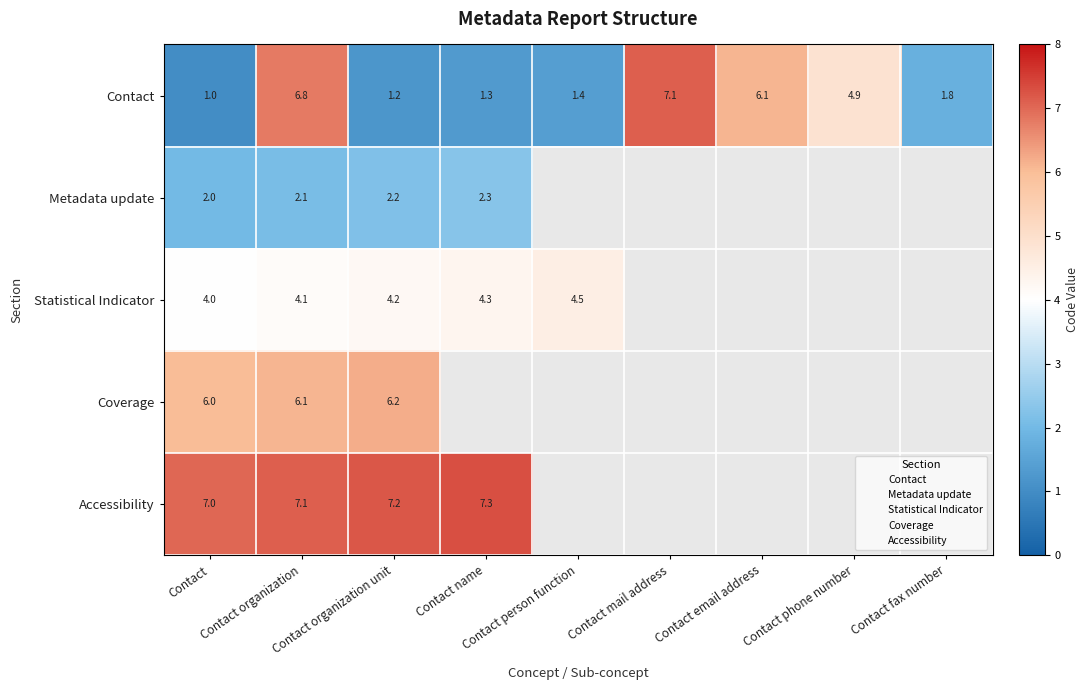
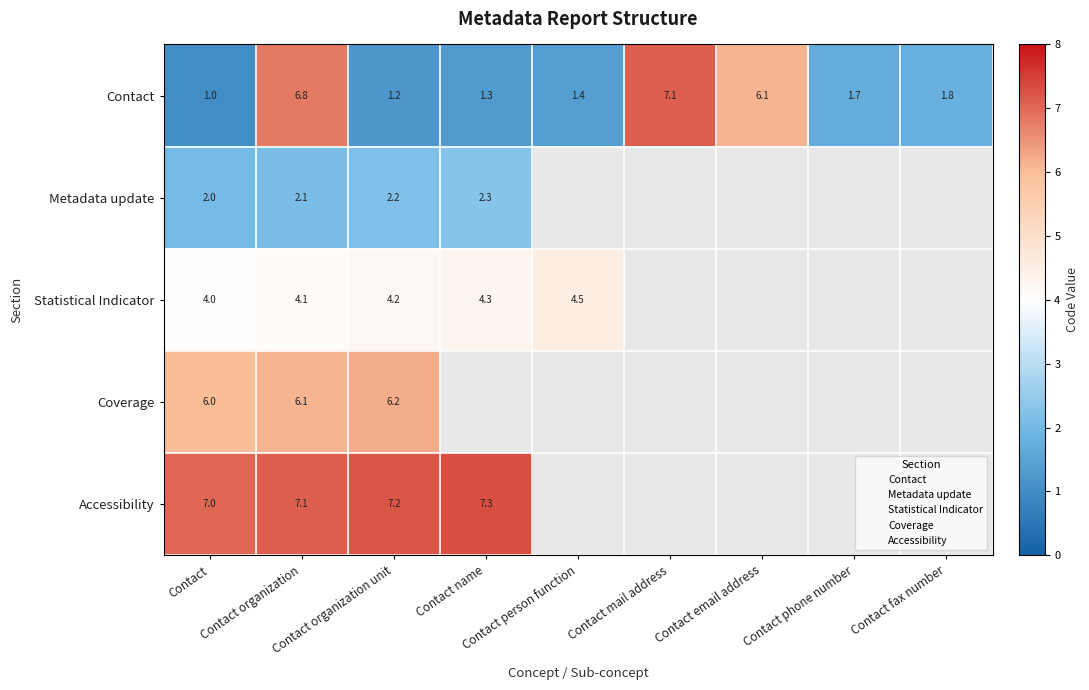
  {
    "Contact": {
      "Contact": 1.0,
      "Contact organization": 6.8,
      "Contact organization unit": 1.2,
      "Contact name": 1.3,
      "Contact person function": 1.4,
      "Contact mail address": 7.1,
      "Contact email address": 6.1,
-     "Contact phone number": 4.9,
+     "Contact phone number": 1.7,
      "Contact fax number": 1.8
    },
    "Metadata update": {
      "Contact": 2.0,
      "Contact organization": 2.1,
      "Contact organization unit": 2.2,
      "Contact name": 2.3
    },
    "Statistical Indicator": {
      "Contact": 4.0,
      "Contact organization": 4.1,
      "Contact organization unit": 4.2,
      "Contact name": 4.3,
      "Contact person function": 4.5
    },
    "Coverage": {
      "Contact": 6.0,
      "Contact organization": 6.1,
      "Contact organization unit": 6.2
    },
    "Accessibility": {
      "Contact": 7.0,
      "Contact organization": 7.1,
      "Contact organization unit": 7.2,
      "Contact name": 7.3
    }
  }
